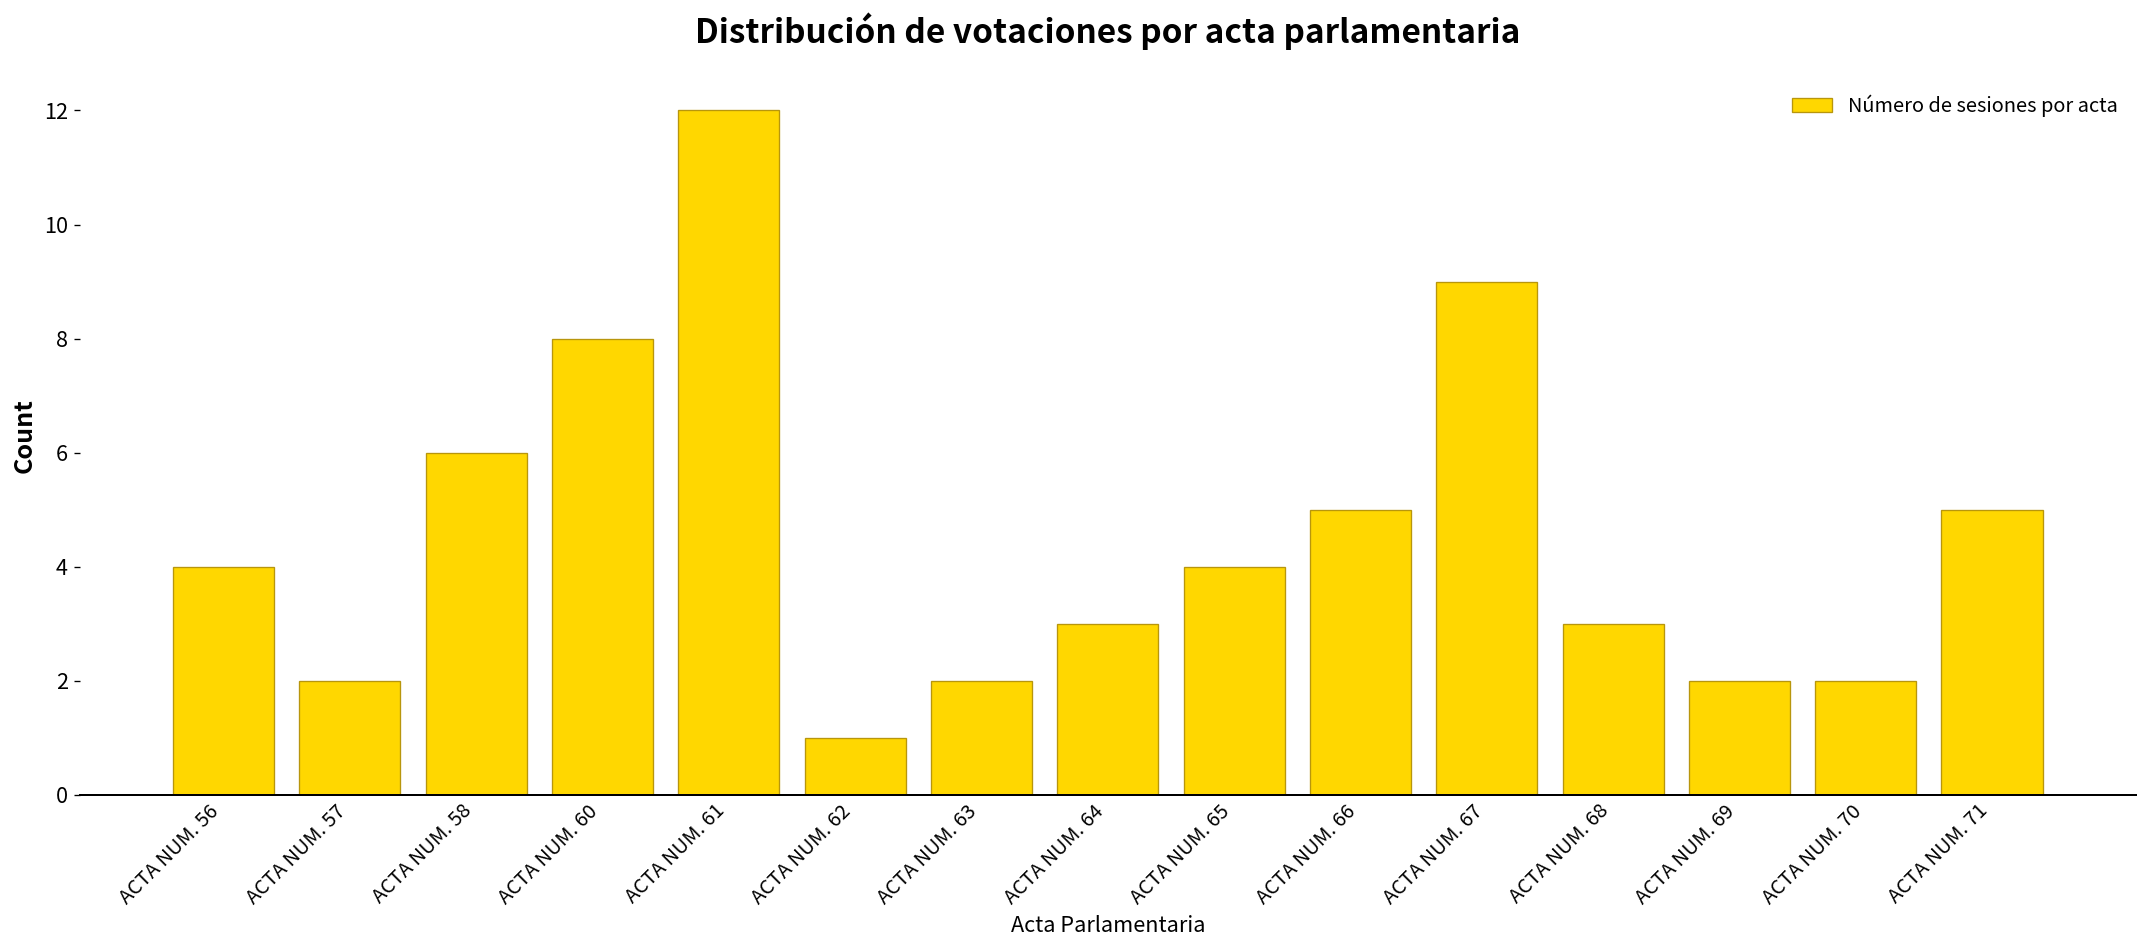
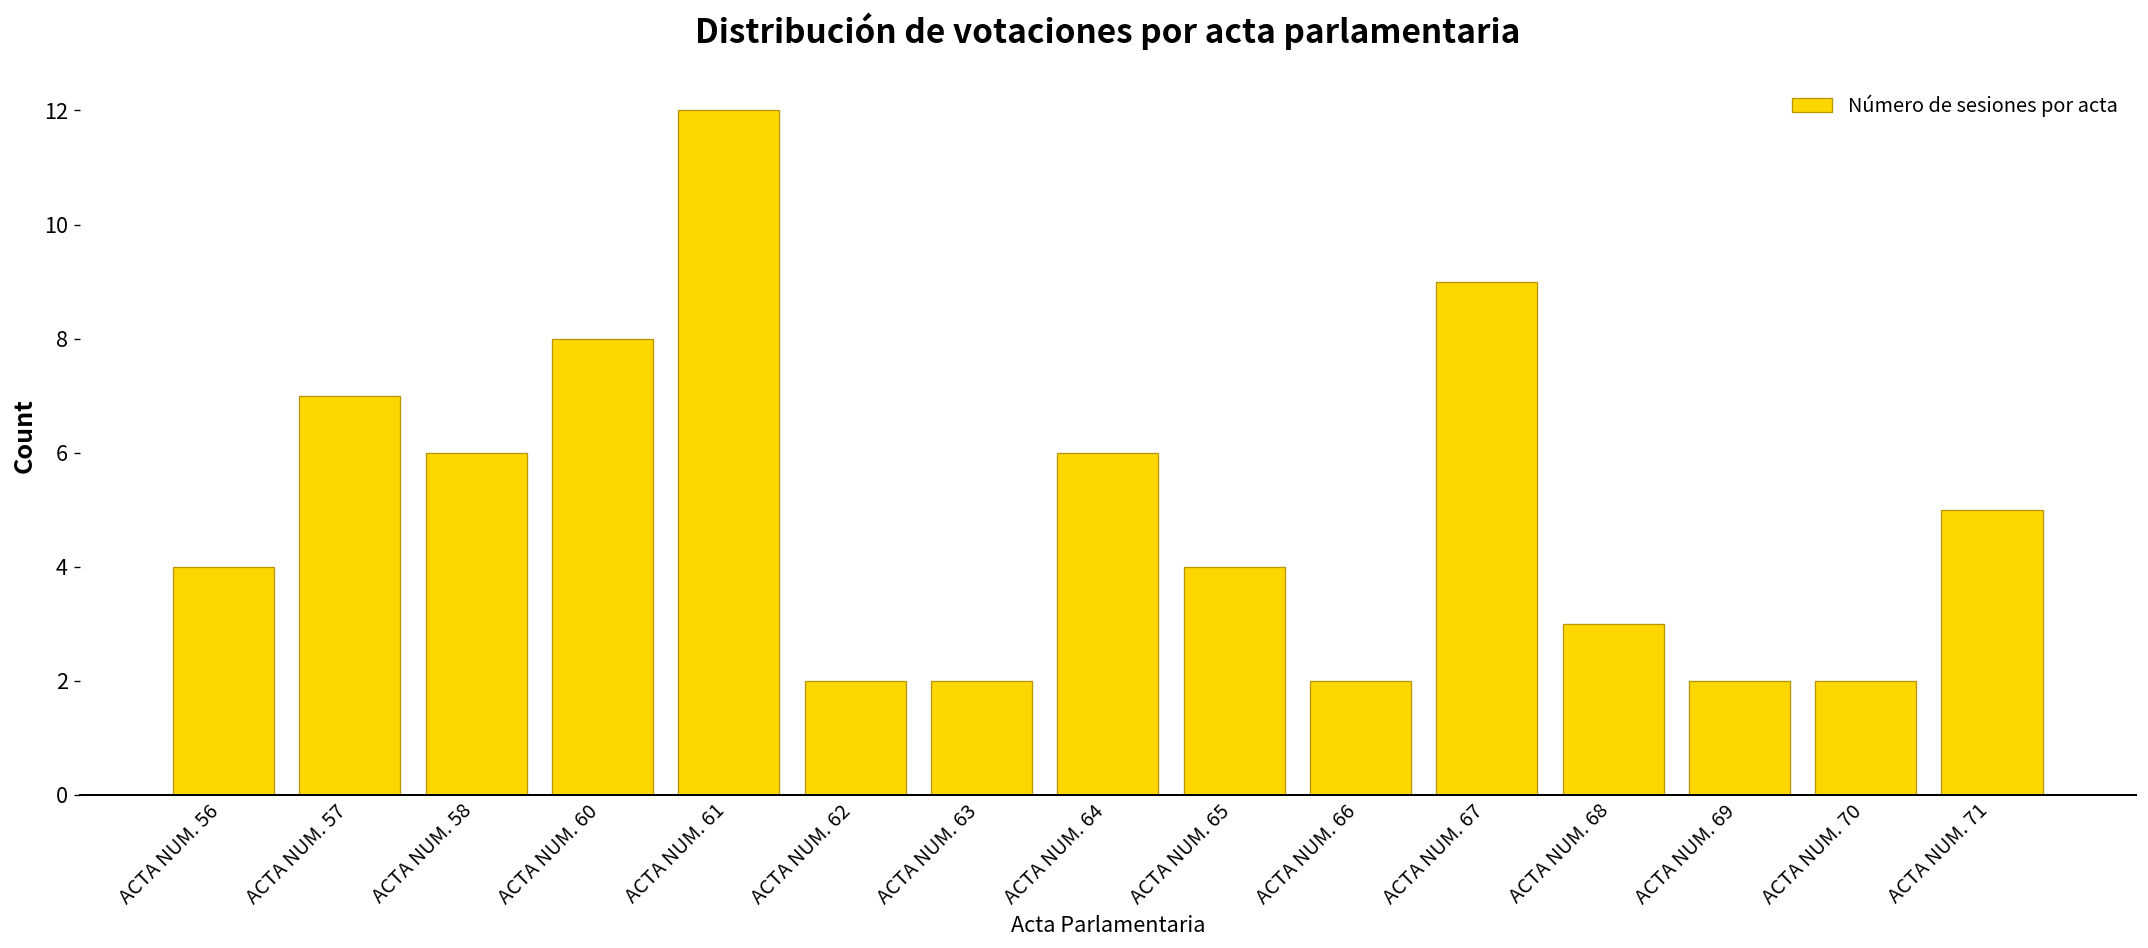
  {
    "ACTA NUM. 56": 4,
-   "ACTA NUM. 57": 2,
+   "ACTA NUM. 57": 7,
    "ACTA NUM. 58": 6,
    "ACTA NUM. 60": 8,
    "ACTA NUM. 61": 12,
-   "ACTA NUM. 62": 1,
+   "ACTA NUM. 62": 2,
    "ACTA NUM. 63": 2,
-   "ACTA NUM. 64": 3,
+   "ACTA NUM. 64": 6,
    "ACTA NUM. 65": 4,
-   "ACTA NUM. 66": 5,
+   "ACTA NUM. 66": 2,
    "ACTA NUM. 67": 9,
    "ACTA NUM. 68": 3,
    "ACTA NUM. 69": 2,
    "ACTA NUM. 70": 2,
    "ACTA NUM. 71": 5
  }
